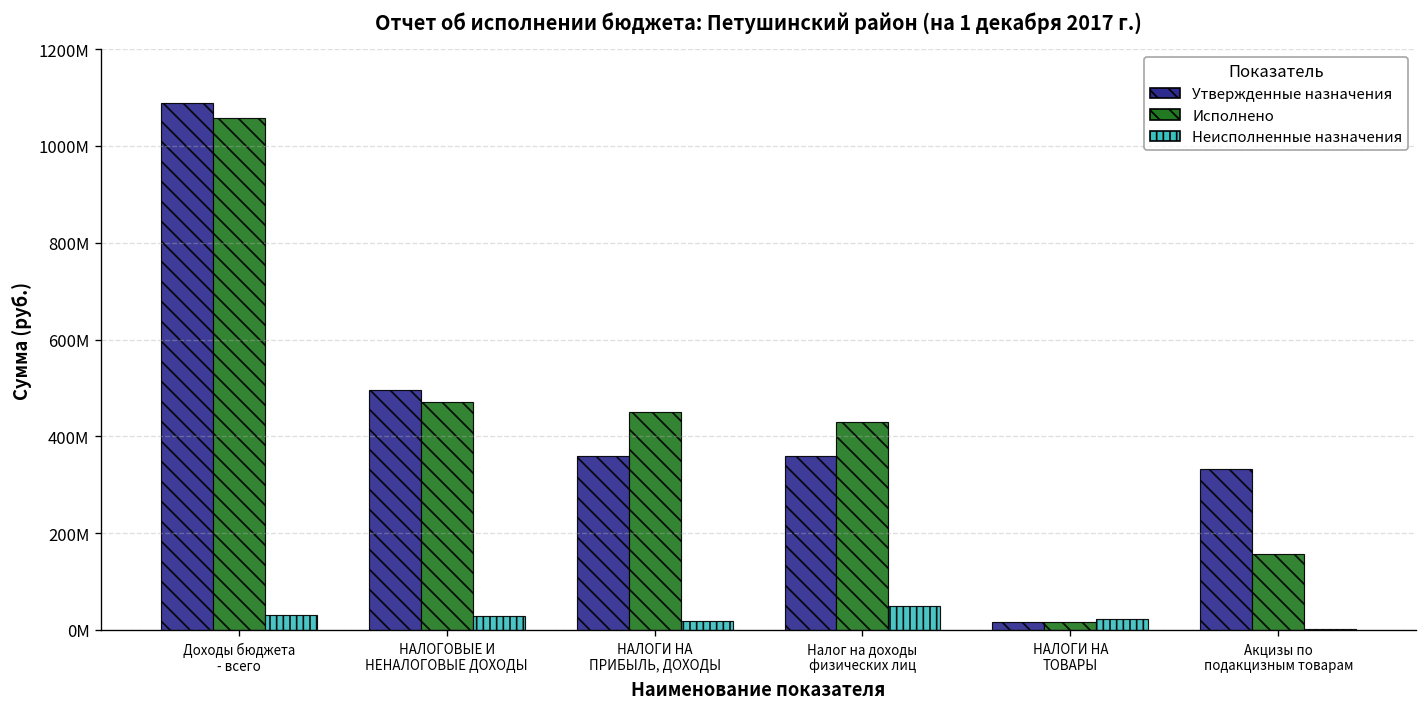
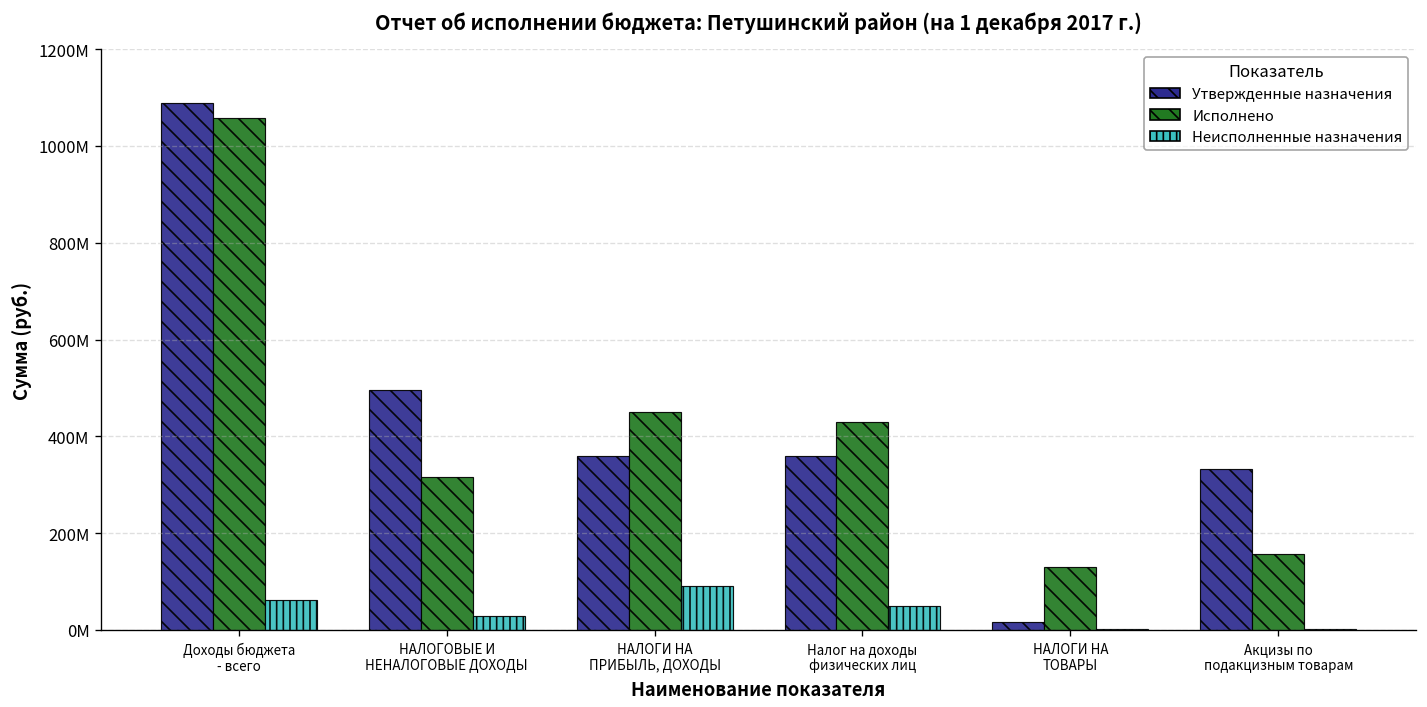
  {
    "Утвержденные назначения": {
      "Доходы бюджета - всего": 1090000000,
      "НАЛОГОВЫЕ И НЕНАЛОГОВЫЕ ДОХОДЫ": 490000000,
      "НАЛОГИ НА ПРИБЫЛЬ, ДОХОДЫ": 360000000,
      "Налог на доходы физических лиц": 360000000,
      "НАЛОГИ НА ТОВАРЫ": 20000000,
      "Акцизы по подакцизным товарам": 330000000
    },
    "Исполнено": {
      "Доходы бюджета - всего": 1060000000,
-     "НАЛОГОВЫЕ И НЕНАЛОГОВЫЕ ДОХОДЫ": 470000000,
+     "НАЛОГОВЫЕ И НЕНАЛОГОВЫЕ ДОХОДЫ": 320000000,
      "НАЛОГИ НА ПРИБЫЛЬ, ДОХОДЫ": 450000000,
      "Налог на доходы физических лиц": 430000000,
-     "НАЛОГИ НА ТОВАРЫ": 20000000,
+     "НАЛОГИ НА ТОВАРЫ": 130000000,
      "Акцизы по подакцизным товарам": 160000000
    },
    "Неисполненные назначения": {
-     "Доходы бюджета - всего": 30000000,
+     "Доходы бюджета - всего": 60000000,
      "НАЛОГОВЫЕ И НЕНАЛОГОВЫЕ ДОХОДЫ": 30000000,
-     "НАЛОГИ НА ПРИБЫЛЬ, ДОХОДЫ": 20000000,
+     "НАЛОГИ НА ПРИБЫЛЬ, ДОХОДЫ": 90000000,
      "Налог на доходы физических лиц": 50000000,
-     "НАЛОГИ НА ТОВАРЫ": 20000000
+     "НАЛОГИ НА ТОВАРЫ": 0
    }
  }
